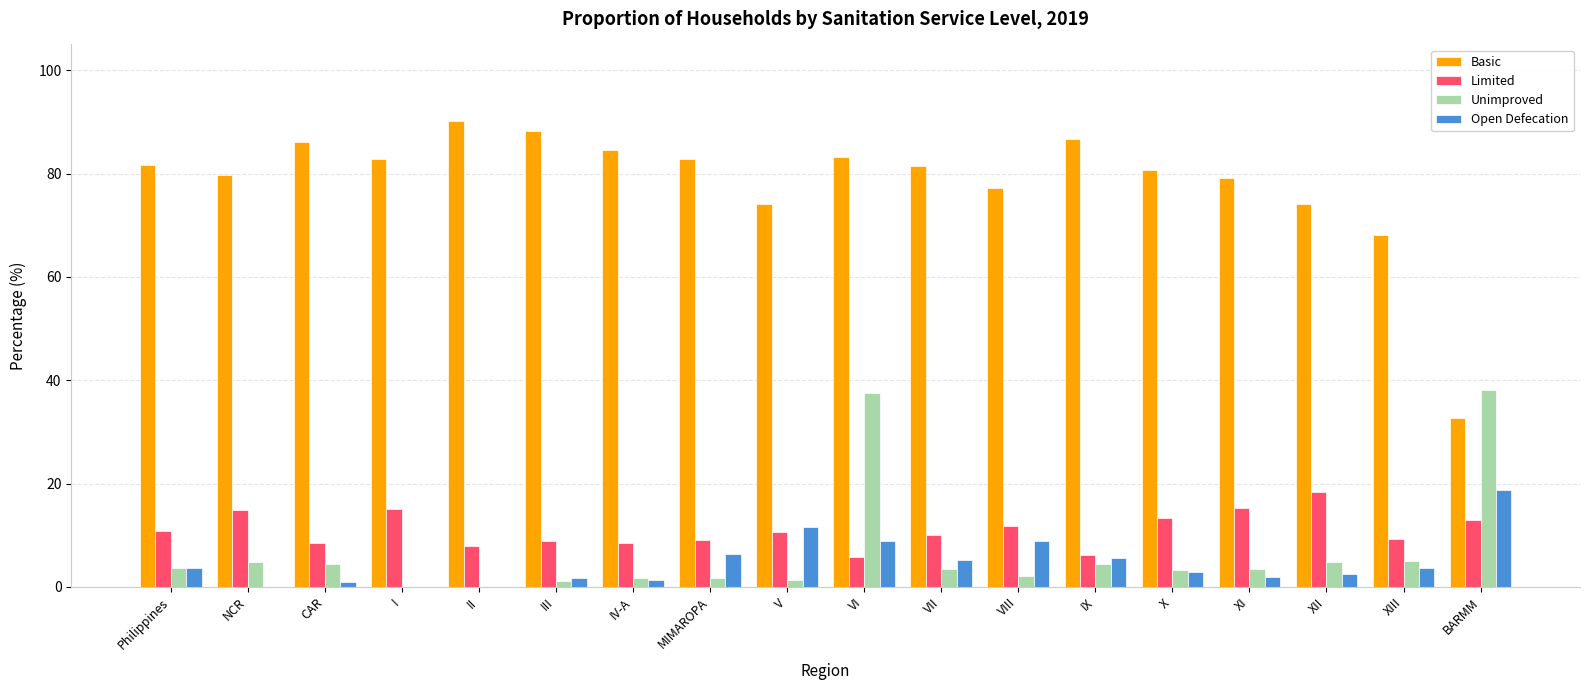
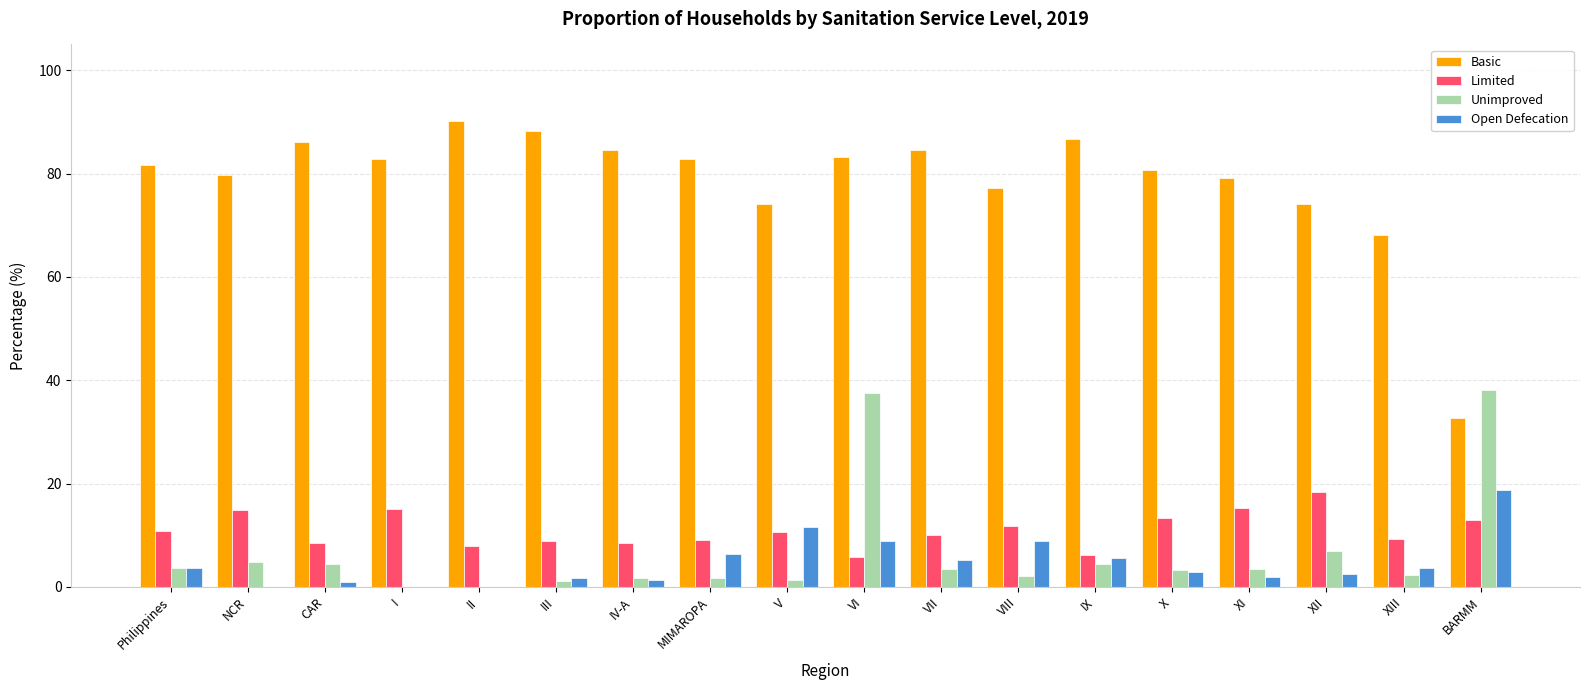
  {
    "Basic": {
      "Philippines": 82,
      "NCR": 80,
      "CAR": 86,
      "I": 83,
      "II": 90,
      "III": 88,
      "IV-A": 85,
      "MIMAROPA": 83,
      "V": 74,
      "VI": 83,
-     "VII": 81,
+     "VII": 85,
      "VIII": 77,
      "IX": 87,
      "X": 81,
      "XI": 79,
      "XII": 74,
      "XIII": 68,
      "BARMM": 33
    },
    "Limited": {
      "Philippines": 11,
      "NCR": 15,
      "CAR": 9,
      "I": 15,
      "II": 8,
      "III": 9,
      "IV-A": 8,
      "MIMAROPA": 9,
      "V": 11,
      "VI": 6,
      "VII": 10,
      "VIII": 12,
      "IX": 6,
      "X": 13,
      "XI": 15,
      "XII": 18,
      "XIII": 9,
      "BARMM": 13
    },
    "Unimproved": {
      "Philippines": 4,
      "NCR": 5,
      "CAR": 5,
      "I": 0,
      "II": 0,
      "III": 1,
      "IV-A": 2,
      "MIMAROPA": 2,
      "V": 1,
      "VI": 38,
      "VII": 3,
      "VIII": 2,
      "IX": 5,
      "X": 3,
      "XI": 4,
-     "XII": 5,
-     "XIII": 5,
+     "XII": 7,
+     "XIII": 2,
      "BARMM": 38
    },
    "Open Defecation": {
      "Philippines": 4,
      "NCR": 0,
      "CAR": 1,
      "I": 0,
      "II": 0,
      "III": 2,
      "IV-A": 1,
      "MIMAROPA": 6,
      "V": 12,
      "VI": 9,
      "VII": 5,
      "VIII": 9,
      "IX": 6,
      "X": 3,
      "XI": 2,
      "XII": 2,
      "XIII": 4,
      "BARMM": 19
    }
  }
